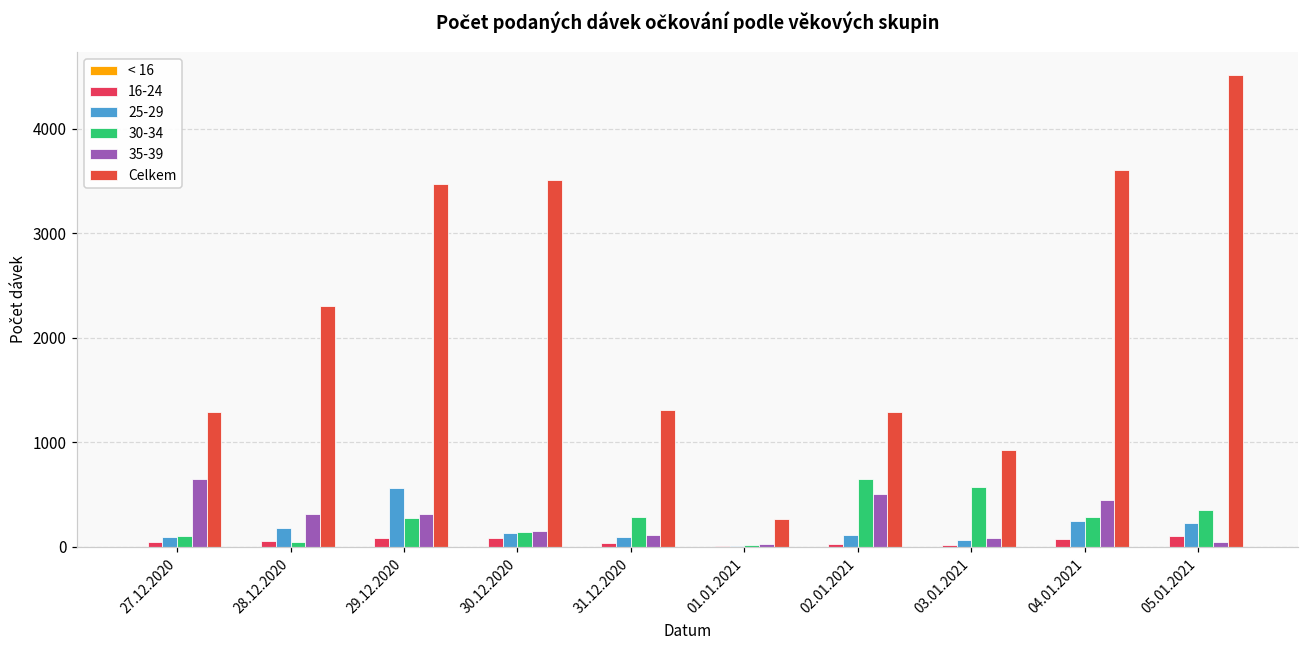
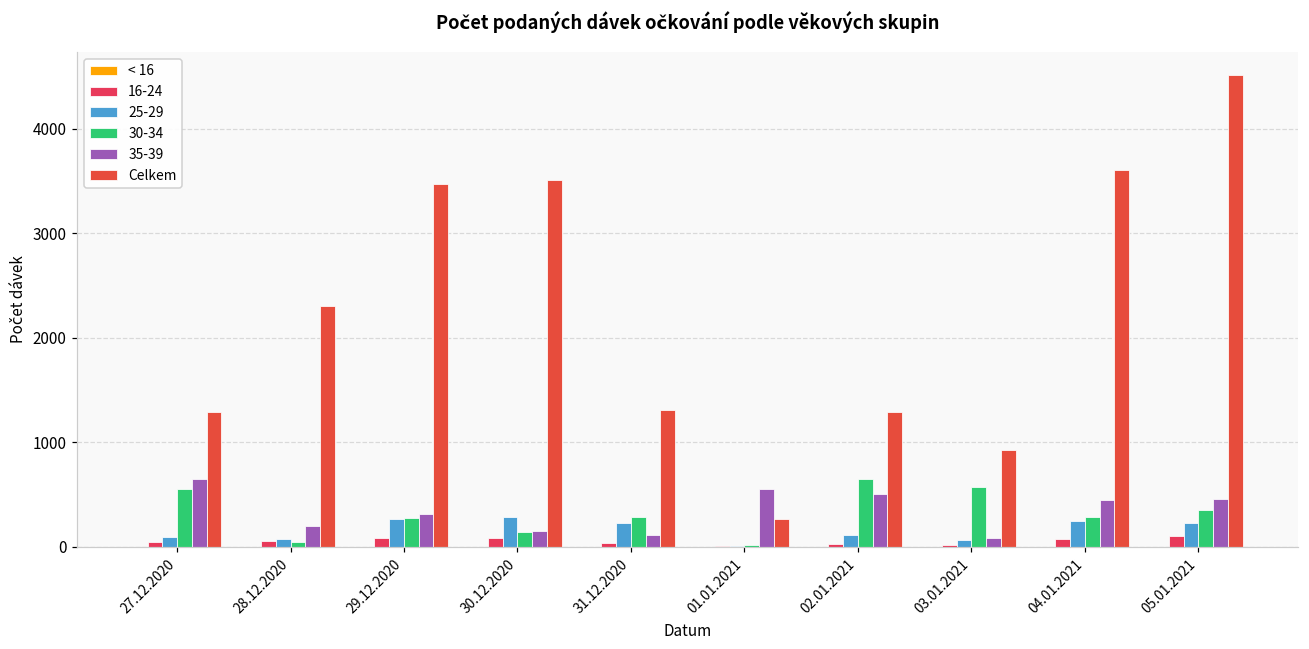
  {
    "< 16": {
      "27.12.2020": 0,
      "28.12.2020": 0,
      "29.12.2020": 0,
      "30.12.2020": 0,
      "31.12.2020": 0,
      "01.01.2021": 0,
      "02.01.2021": 0,
      "03.01.2021": 0,
      "04.01.2021": 0,
      "05.01.2021": 0
    },
    "25-29": {
      "27.12.2020": 100,
-     "28.12.2020": 200,
-     "29.12.2020": 600,
-     "30.12.2020": 100,
-     "31.12.2020": 100,
+     "28.12.2020": 100,
+     "29.12.2020": 300,
+     "30.12.2020": 300,
+     "31.12.2020": 200,
      "02.01.2021": 100,
      "03.01.2021": 100,
      "04.01.2021": 200,
      "05.01.2021": 200
    },
    "30-34": {
-     "27.12.2020": 100,
+     "27.12.2020": 600,
      "28.12.2020": 0,
      "29.12.2020": 300,
      "30.12.2020": 100,
      "31.12.2020": 300,
      "02.01.2021": 600,
      "03.01.2021": 600,
      "04.01.2021": 300,
      "05.01.2021": 300
    },
    "35-39": {
      "27.12.2020": 600,
-     "28.12.2020": 300,
+     "28.12.2020": 200,
      "29.12.2020": 300,
      "30.12.2020": 200,
      "31.12.2020": 100,
-     "01.01.2021": 0,
+     "01.01.2021": 600,
      "02.01.2021": 500,
      "03.01.2021": 100,
      "04.01.2021": 500,
-     "05.01.2021": 0
+     "05.01.2021": 500
    }
  }
